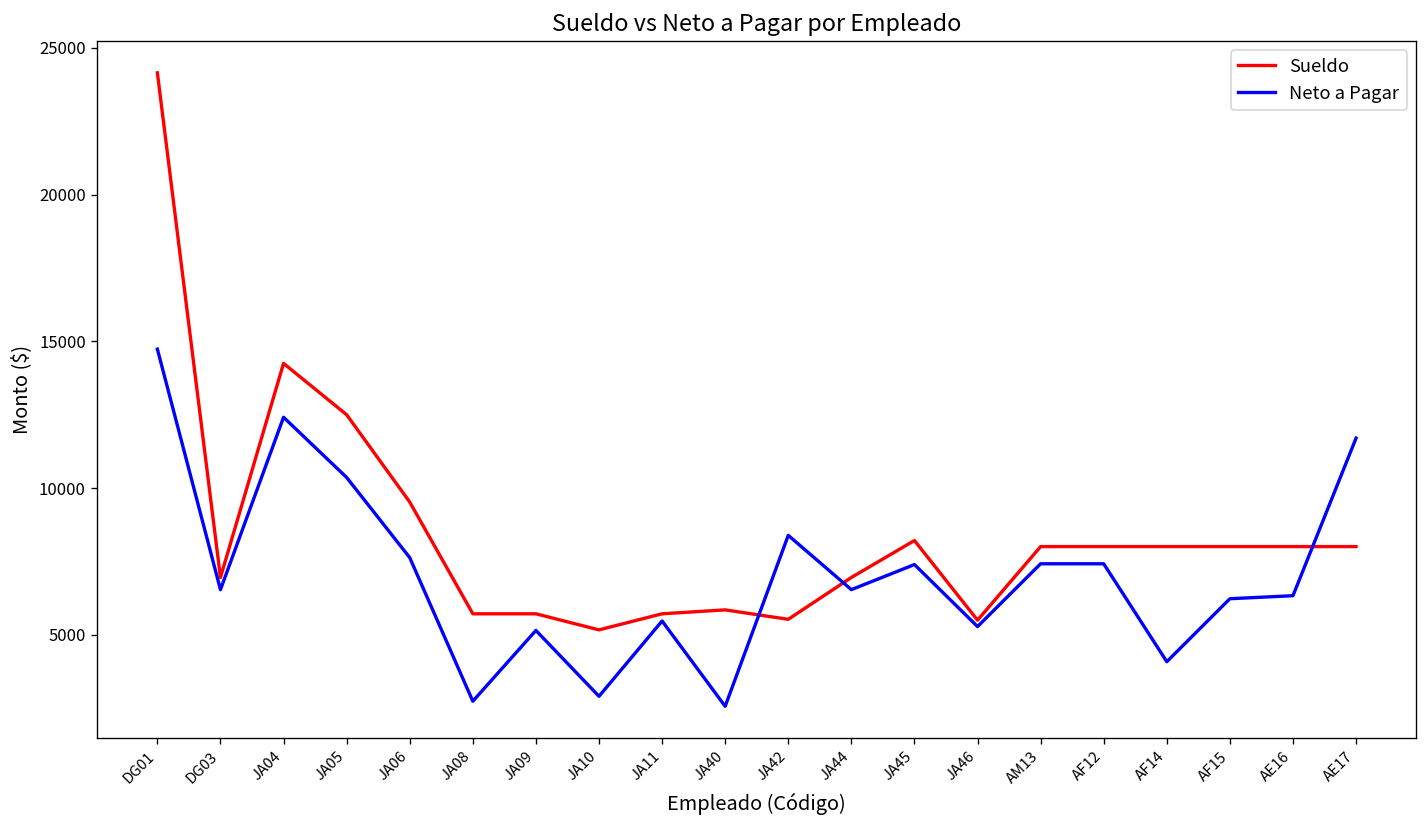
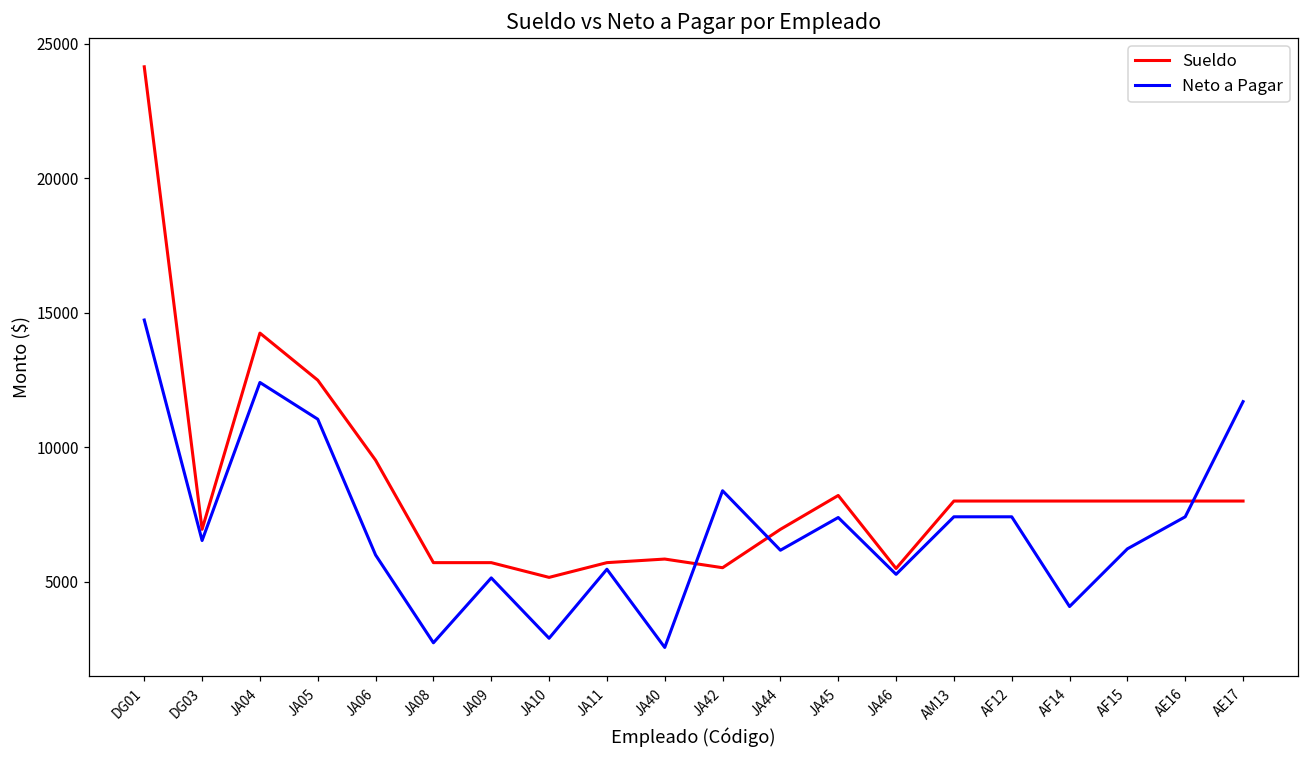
  {
    "Sueldo": {
      "DG01": 24100,
      "DG03": 7000,
      "JA04": 14300,
      "JA05": 12500,
      "JA06": 9500,
      "JA08": 5700,
      "JA09": 5700,
      "JA10": 5200,
      "JA11": 5700,
      "JA40": 5900,
      "JA42": 5500,
      "JA44": 7000,
      "JA45": 8200,
      "JA46": 5500,
      "AM13": 8000,
      "AF12": 8000,
      "AF14": 8000,
      "AF15": 8000,
      "AE16": 8000,
      "AE17": 8000
    },
    "Neto a Pagar": {
      "DG01": 14700,
      "DG03": 6500,
      "JA04": 12400,
-     "JA05": 10400,
-     "JA06": 7600,
+     "JA05": 11100,
+     "JA06": 6000,
      "JA08": 2700,
      "JA09": 5100,
      "JA10": 2900,
      "JA11": 5500,
      "JA40": 2600,
      "JA42": 8400,
-     "JA44": 6500,
+     "JA44": 6200,
      "JA45": 7400,
      "JA46": 5300,
      "AM13": 7400,
      "AF12": 7400,
      "AF14": 4100,
      "AF15": 6200,
-     "AE16": 6300,
+     "AE16": 7400,
      "AE17": 11700
    }
  }
